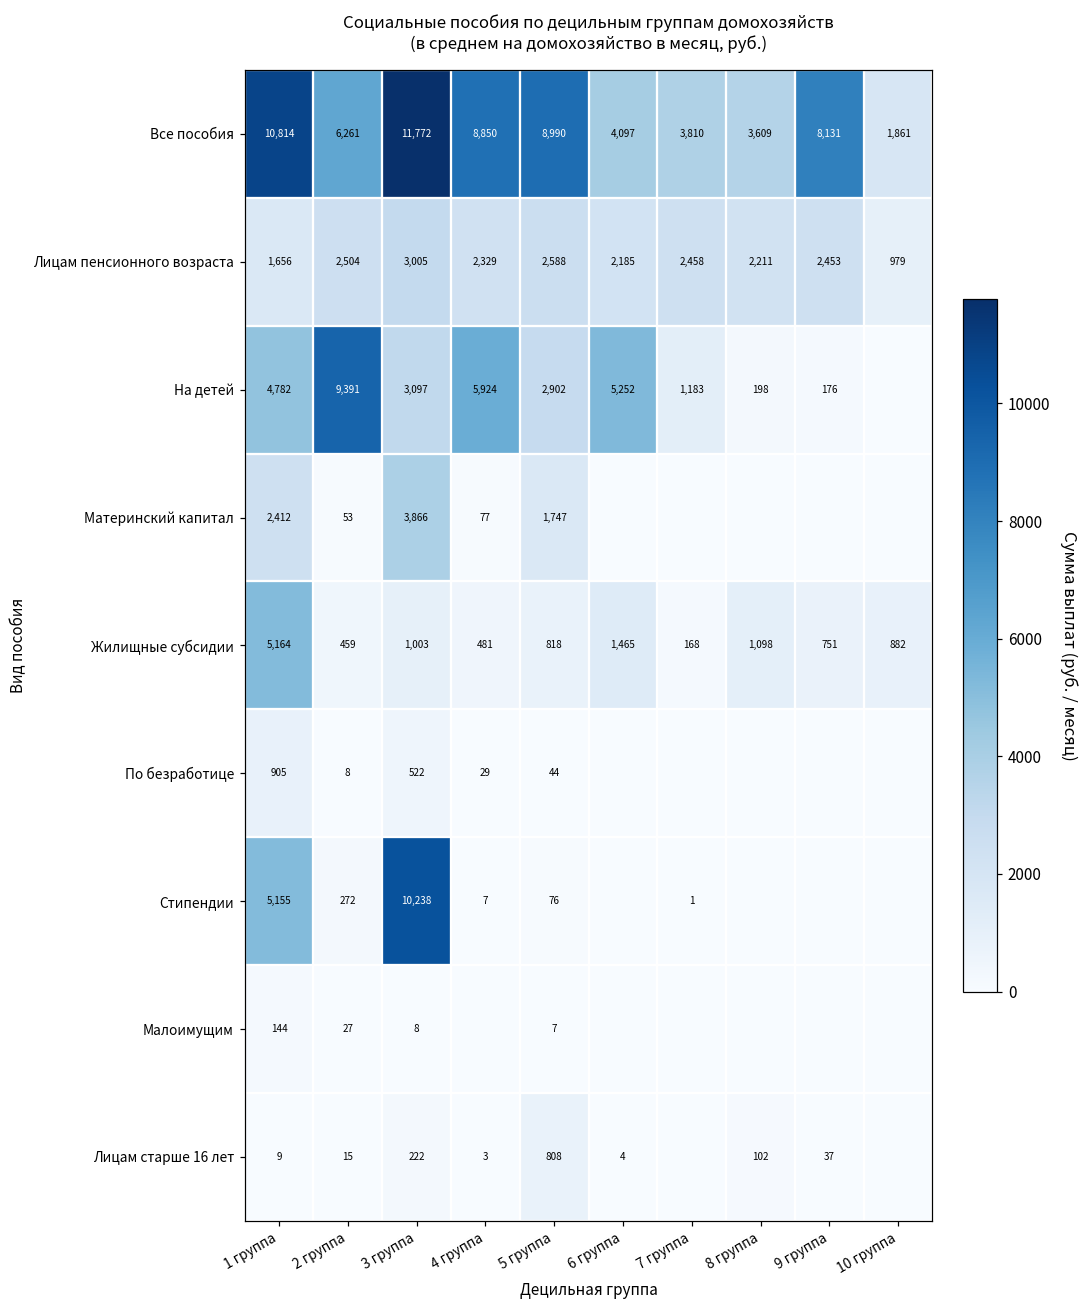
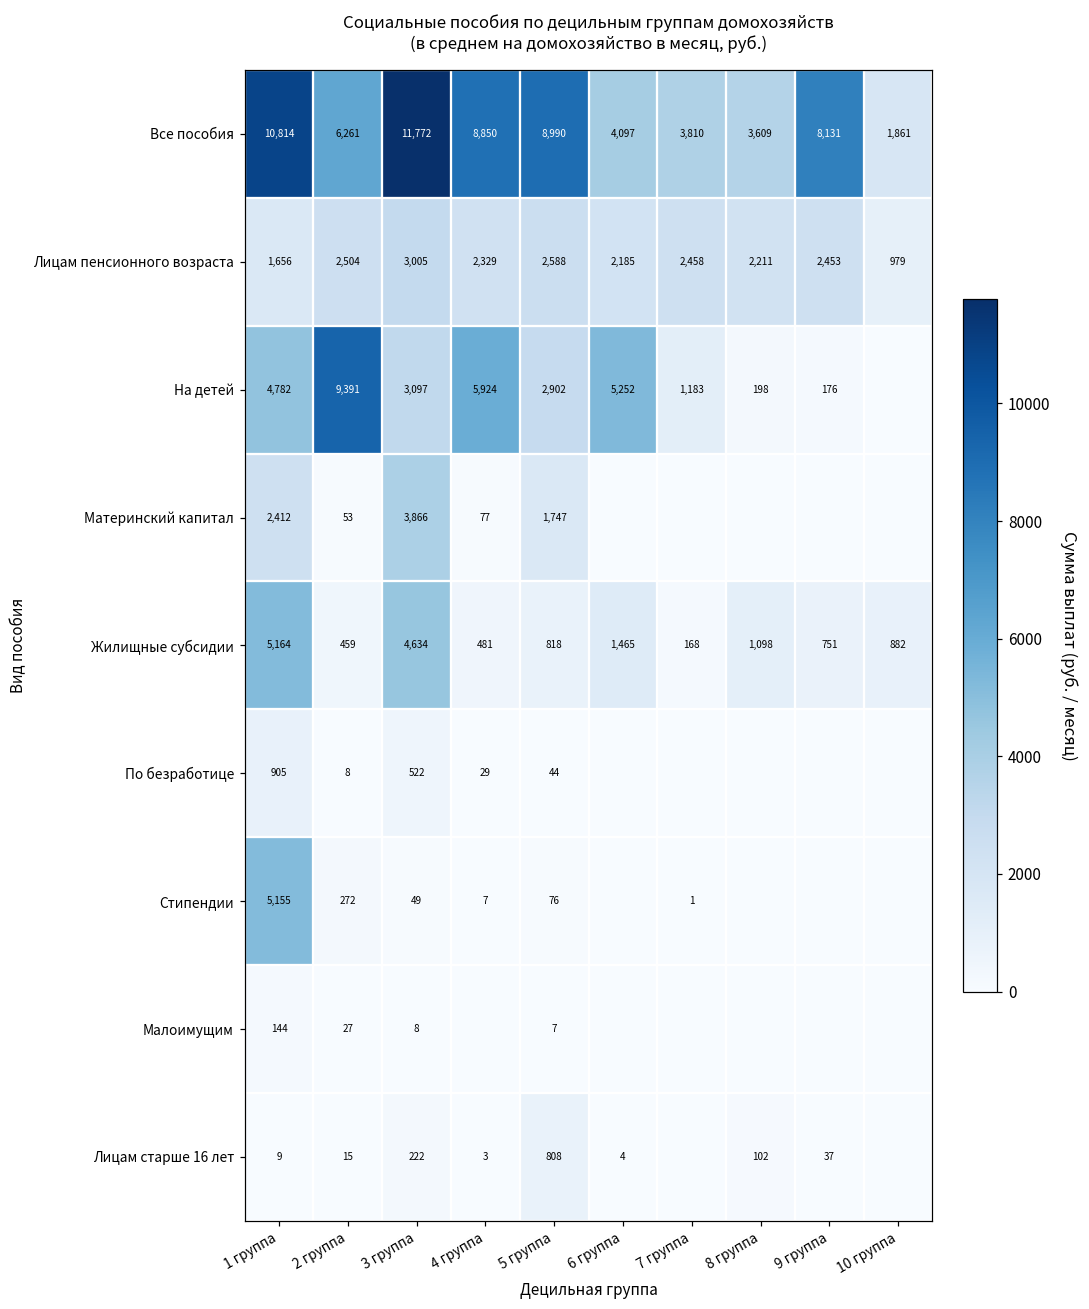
  {
    "Все пособия": {
      "1 группа": "10,814",
      "2 группа": "6,261",
      "3 группа": "11,772",
      "4 группа": "8,850",
      "5 группа": "8,990",
      "6 группа": "4,097",
      "7 группа": "3,810",
      "8 группа": "3,609",
      "9 группа": "8,131",
      "10 группа": "1,861"
    },
    "Лицам пенсионного возраста": {
      "1 группа": "1,656",
      "2 группа": "2,504",
      "3 группа": "3,005",
      "4 группа": "2,329",
      "5 группа": "2,588",
      "6 группа": "2,185",
      "7 группа": "2,458",
      "8 группа": "2,211",
      "9 группа": "2,453",
      "10 группа": "979"
    },
    "На детей": {
      "1 группа": "4,782",
      "2 группа": "9,391",
      "3 группа": "3,097",
      "4 группа": "5,924",
      "5 группа": "2,902",
      "6 группа": "5,252",
      "7 группа": "1,183",
      "8 группа": "198",
      "9 группа": "176"
    },
    "Материнский капитал": {
      "1 группа": "2,412",
      "2 группа": "53",
      "3 группа": "3,866",
      "4 группа": "77",
      "5 группа": "1,747"
    },
    "Жилищные субсидии": {
      "1 группа": "5,164",
      "2 группа": "459",
-     "3 группа": "1,003",
+     "3 группа": "4,634",
      "4 группа": "481",
      "5 группа": "818",
      "6 группа": "1,465",
      "7 группа": "168",
      "8 группа": "1,098",
      "9 группа": "751",
      "10 группа": "882"
    },
    "По безработице": {
      "1 группа": "905",
      "2 группа": "8",
      "3 группа": "522",
      "4 группа": "29",
      "5 группа": "44"
    },
    "Стипендии": {
      "1 группа": "5,155",
      "2 группа": "272",
-     "3 группа": "10,238",
+     "3 группа": "49",
      "4 группа": "7",
      "5 группа": "76",
      "7 группа": "1"
    },
    "Малоимущим": {
      "1 группа": "144",
      "2 группа": "27",
      "3 группа": "8",
      "5 группа": "7"
    },
    "Лицам старше 16 лет": {
      "1 группа": "9",
      "2 группа": "15",
      "3 группа": "222",
      "4 группа": "3",
      "5 группа": "808",
      "6 группа": "4",
      "8 группа": "102",
      "9 группа": "37"
    }
  }
